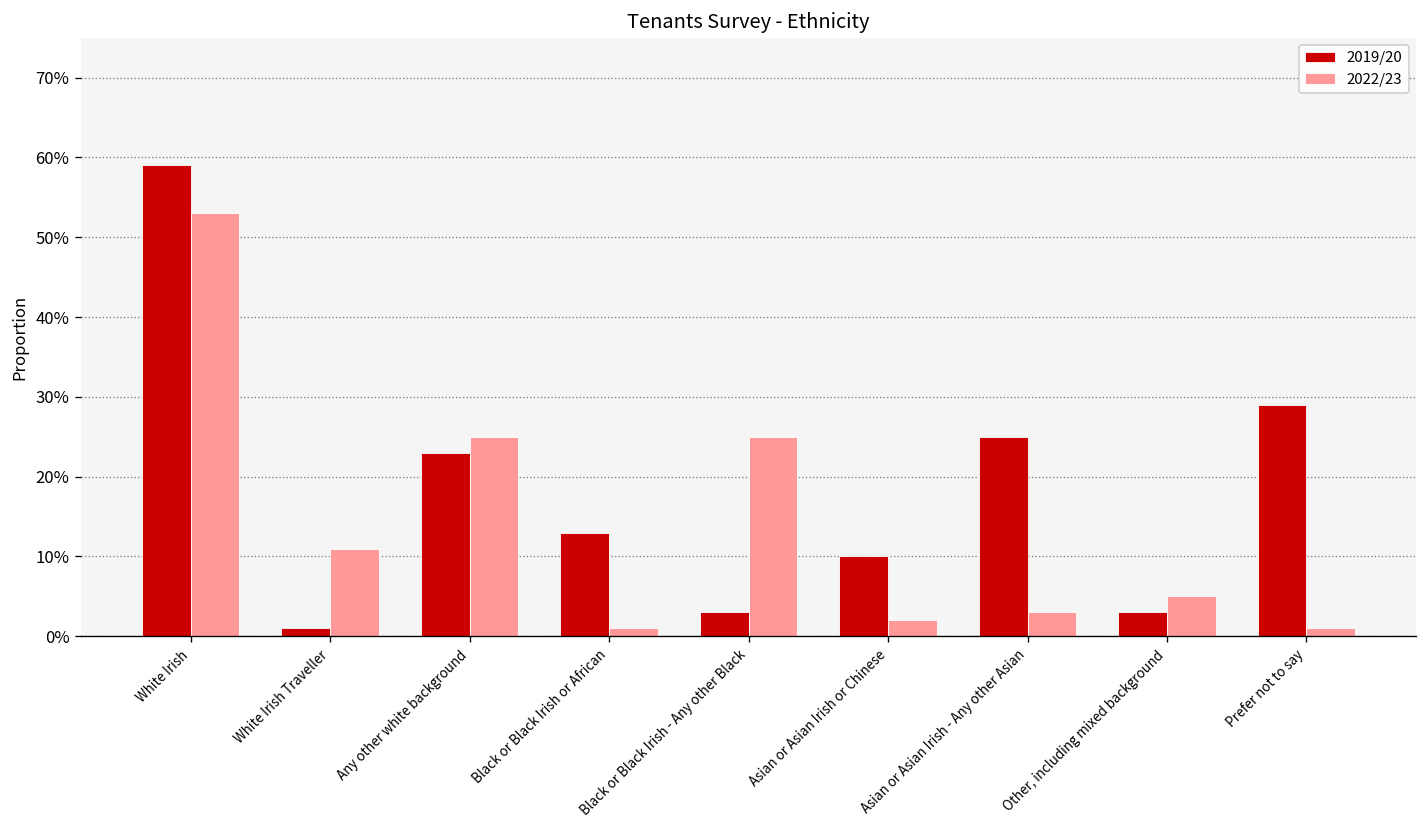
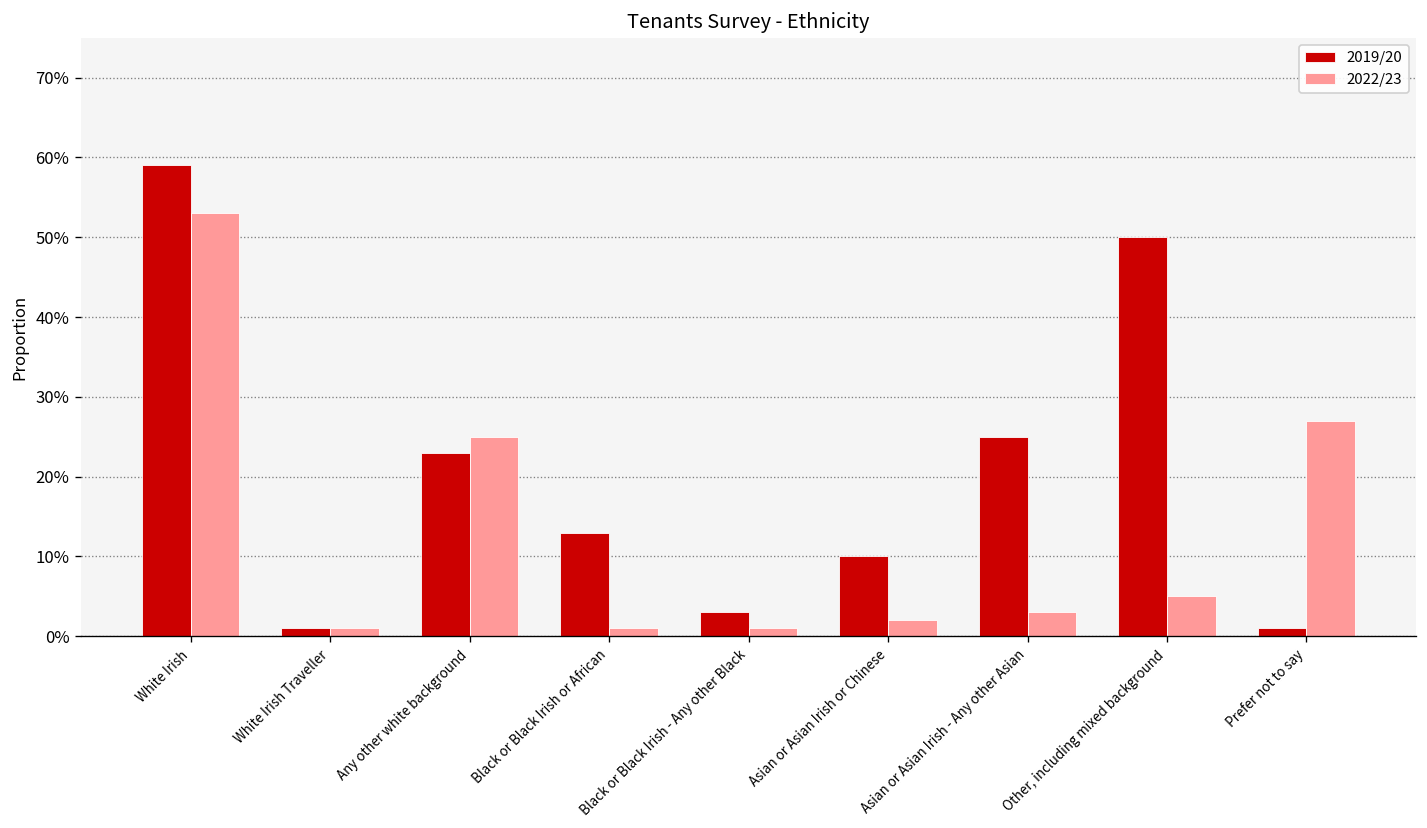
  {
    "2019/20": {
      "White Irish": "59%",
      "White Irish Traveller": "1%",
      "Any other white background": "23%",
      "Black or Black Irish or African": "13%",
      "Black or Black Irish - Any other Black": "3%",
      "Asian or Asian Irish or Chinese": "10%",
      "Asian or Asian Irish - Any other Asian": "25%",
-     "Other, including mixed background": "3%",
-     "Prefer not to say": "29%"
+     "Other, including mixed background": "50%",
+     "Prefer not to say": "1%"
    },
    "2022/23": {
      "White Irish": "53%",
-     "White Irish Traveller": "11%",
+     "White Irish Traveller": "1%",
      "Any other white background": "25%",
      "Black or Black Irish or African": "1%",
-     "Black or Black Irish - Any other Black": "25%",
+     "Black or Black Irish - Any other Black": "1%",
      "Asian or Asian Irish or Chinese": "2%",
      "Asian or Asian Irish - Any other Asian": "3%",
      "Other, including mixed background": "5%",
-     "Prefer not to say": "1%"
+     "Prefer not to say": "27%"
    }
  }
